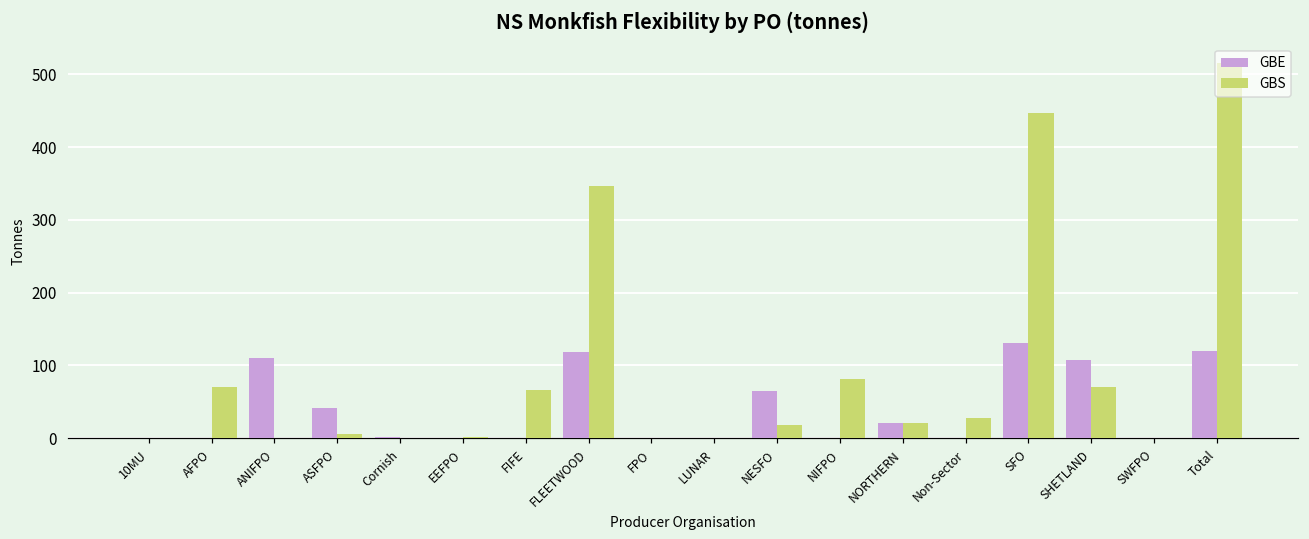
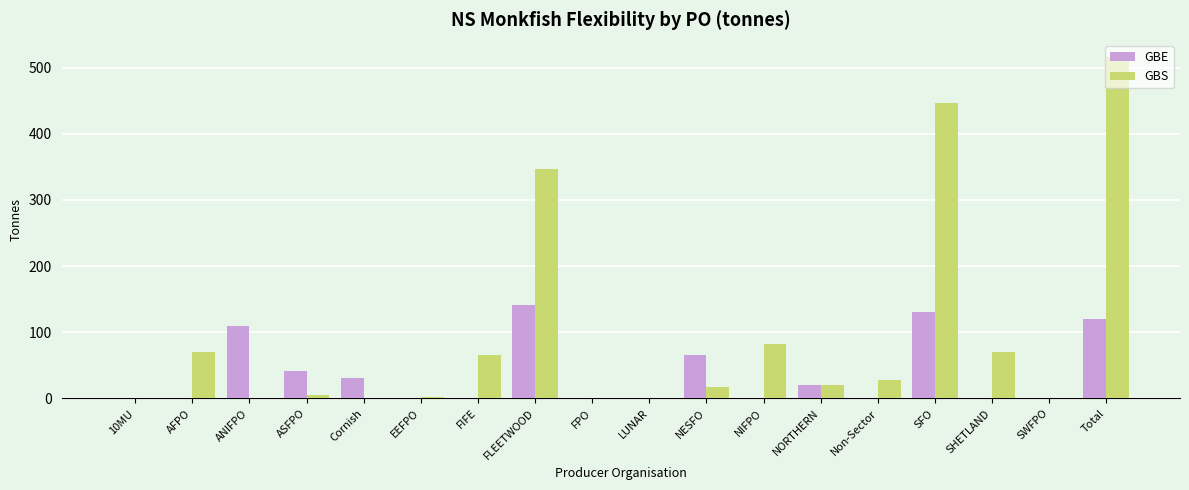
  {
    "GBE": {
      "10MU": 0,
      "AFPO": 0,
      "ANIFPO": 110,
      "ASFPO": 40,
-     "Cornish": 0,
+     "Cornish": 30,
      "FIFE": 0,
-     "FLEETWOOD": 120,
+     "FLEETWOOD": 140,
      "LUNAR": 0,
      "NESFO": 70,
      "NORTHERN": 20,
      "Non-Sector": 0,
      "SFO": 130,
-     "SHETLAND": 110,
+     "SHETLAND": 0,
      "SWFPO": 0,
      "Total": 120
    },
    "GBS": {
      "10MU": 0,
      "AFPO": 70,
      "ANIFPO": 0,
      "ASFPO": 10,
      "Cornish": 0,
      "FIFE": 70,
      "FLEETWOOD": 350,
      "FPO": 0,
      "NESFO": 20,
      "NIFPO": 80,
      "NORTHERN": 20,
      "Non-Sector": 30,
      "SFO": 450,
      "SHETLAND": 70,
      "SWFPO": 0
    }
  }
